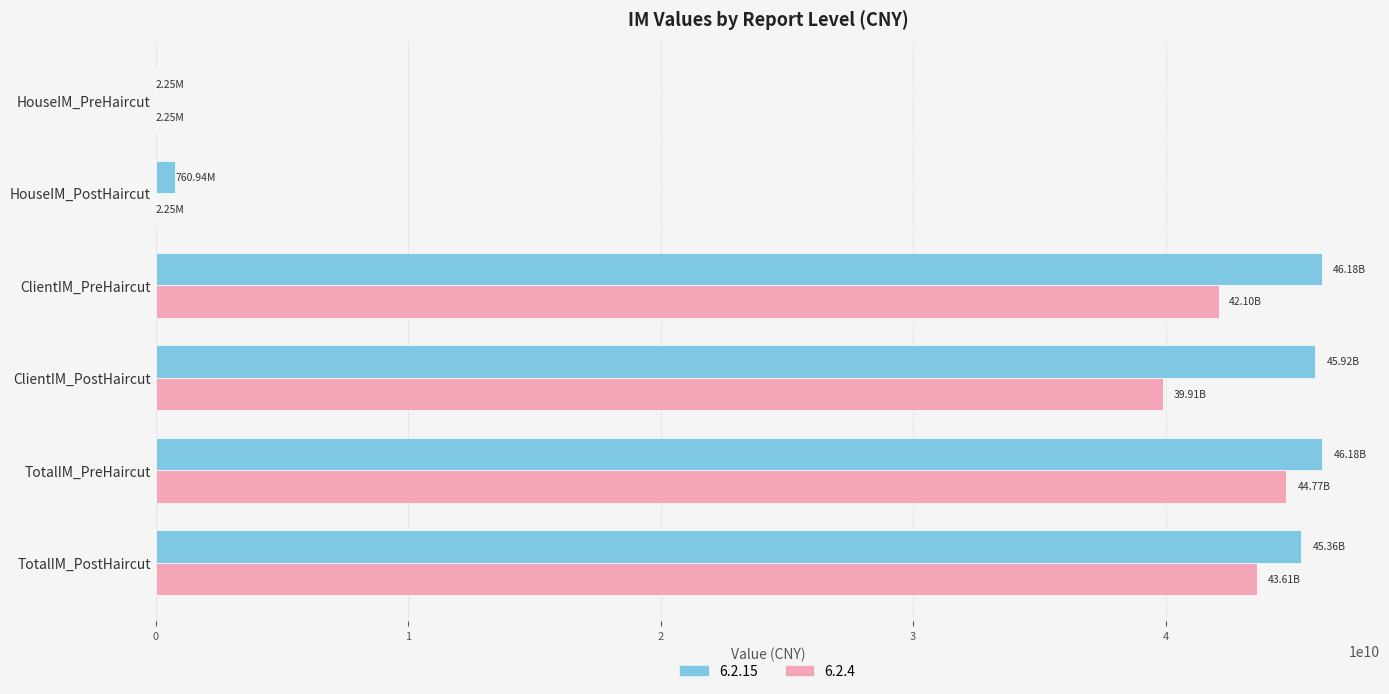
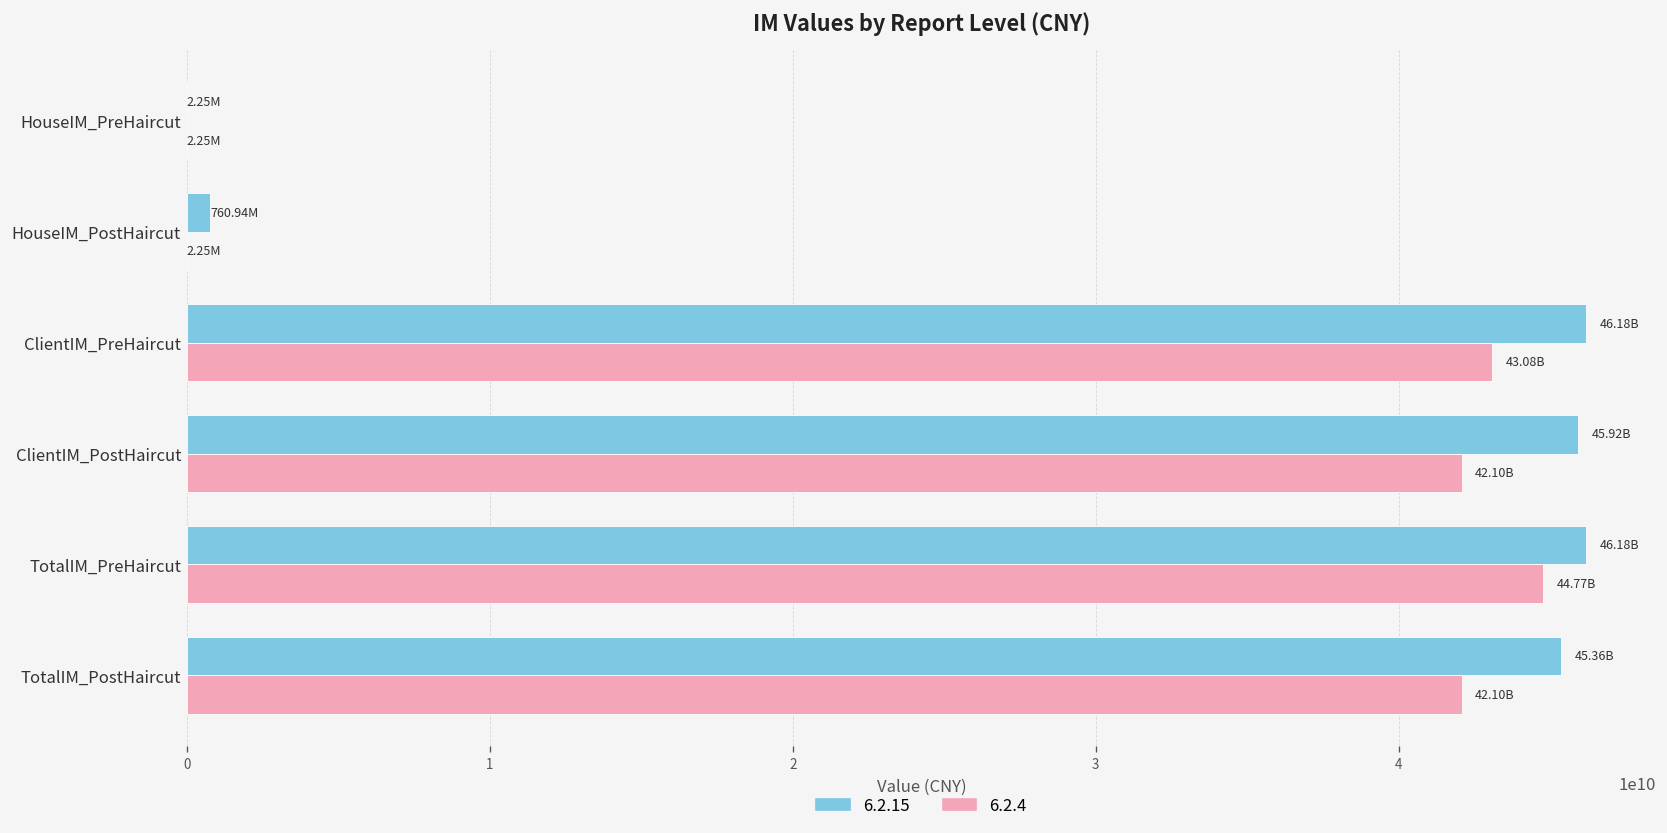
  {
    "6.2.15": {
      "HouseIM_PreHaircut": "2.25M",
      "HouseIM_PostHaircut": "760.94M",
      "ClientIM_PreHaircut": "46.18B",
      "ClientIM_PostHaircut": "45.92B",
      "TotalIM_PreHaircut": "46.18B",
      "TotalIM_PostHaircut": "45.36B"
    },
    "6.2.4": {
      "HouseIM_PreHaircut": "2.25M",
      "HouseIM_PostHaircut": "2.25M",
-     "ClientIM_PreHaircut": "42.10B",
-     "ClientIM_PostHaircut": "39.91B",
+     "ClientIM_PreHaircut": "43.08B",
+     "ClientIM_PostHaircut": "42.10B",
      "TotalIM_PreHaircut": "44.77B",
-     "TotalIM_PostHaircut": "43.61B"
+     "TotalIM_PostHaircut": "42.10B"
    }
  }
